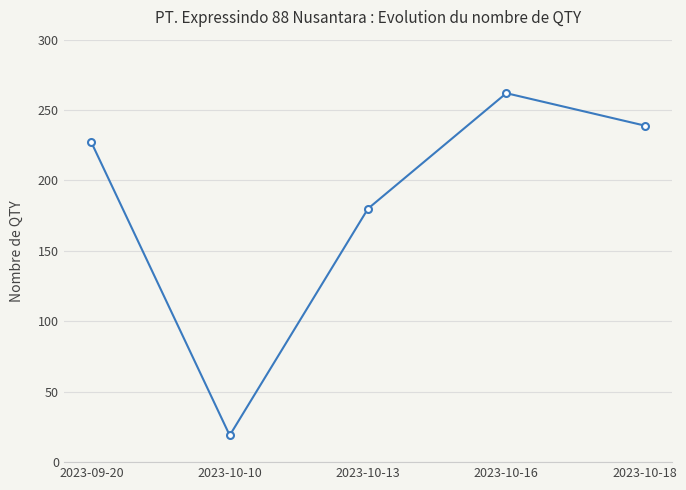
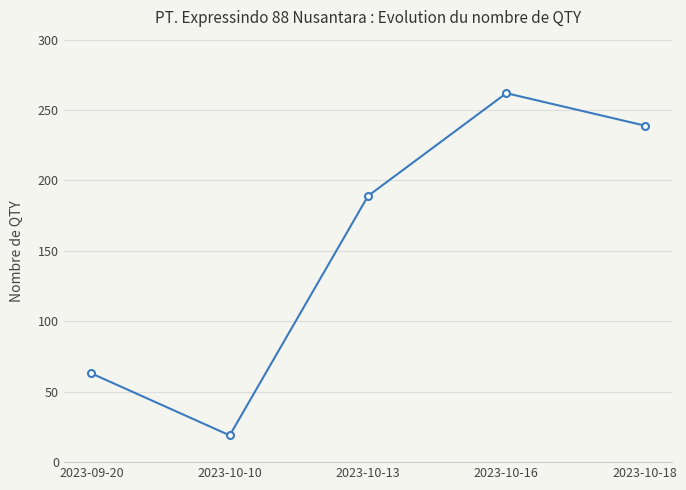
  {
-   "2023-09-20": 227,
+   "2023-09-20": 63,
    "2023-10-10": 19,
-   "2023-10-13": 180,
+   "2023-10-13": 189,
    "2023-10-16": 262,
    "2023-10-18": 239
  }
